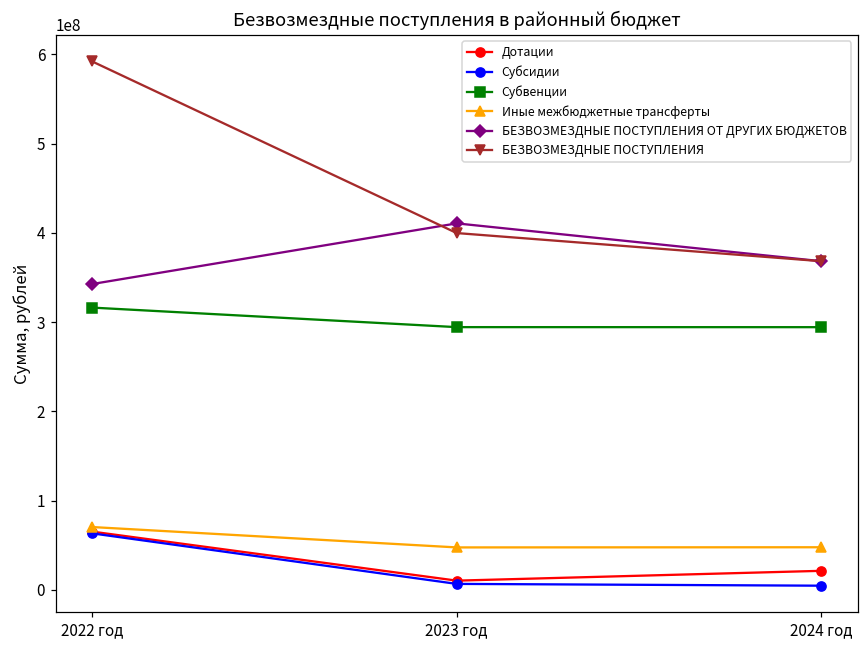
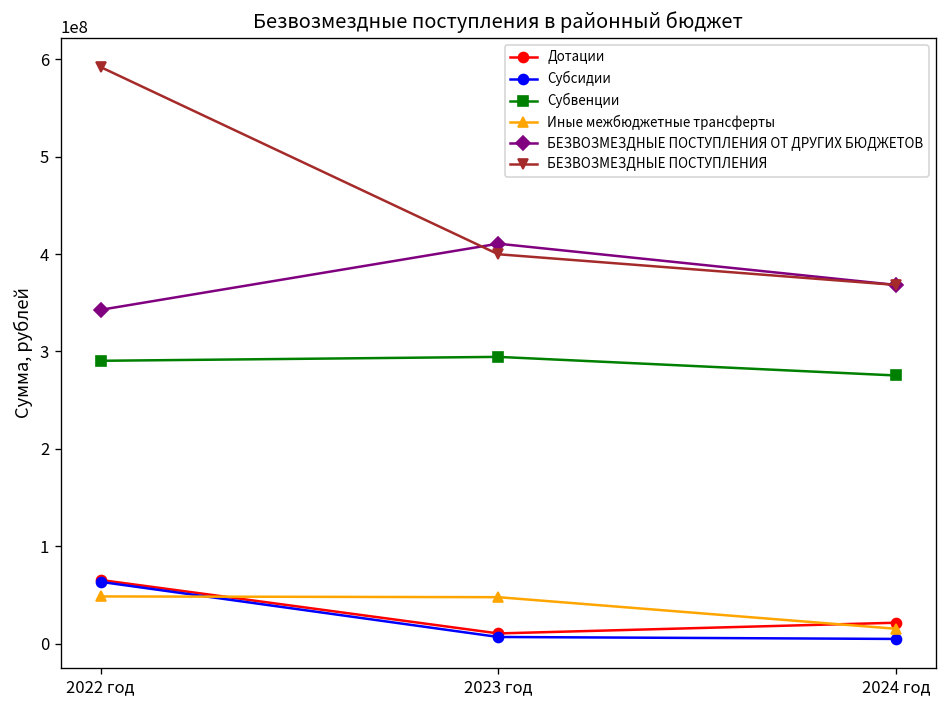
  {
    "Дотации": {
      "2023 год": 10000000,
      "2024 год": 20000000
    },
    "Субсидии": {
      "2023 год": 10000000,
      "2024 год": 0
    },
    "Субвенции": {
-     "2022 год": 320000000,
+     "2022 год": 290000000,
      "2023 год": 290000000,
-     "2024 год": 290000000
+     "2024 год": 280000000
    },
    "Иные межбюджетные трансферты": {
-     "2022 год": 70000000,
+     "2022 год": 50000000,
      "2023 год": 50000000,
-     "2024 год": 50000000
+     "2024 год": 20000000
    },
    "БЕЗВОЗМЕЗДНЫЕ ПОСТУПЛЕНИЯ ОТ ДРУГИХ БЮДЖЕТОВ": {
      "2022 год": 340000000,
      "2023 год": 410000000
    },
    "БЕЗВОЗМЕЗДНЫЕ ПОСТУПЛЕНИЯ": {
      "2022 год": 590000000,
      "2023 год": 400000000
    }
  }
